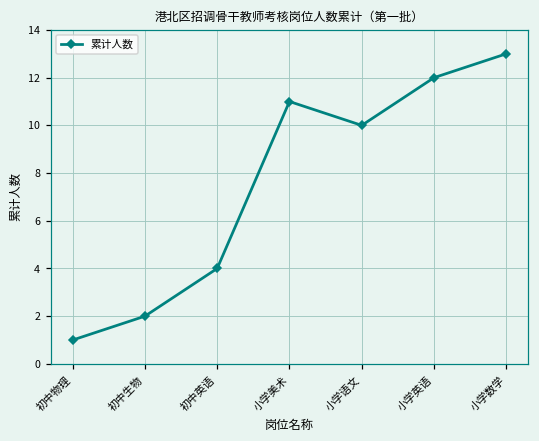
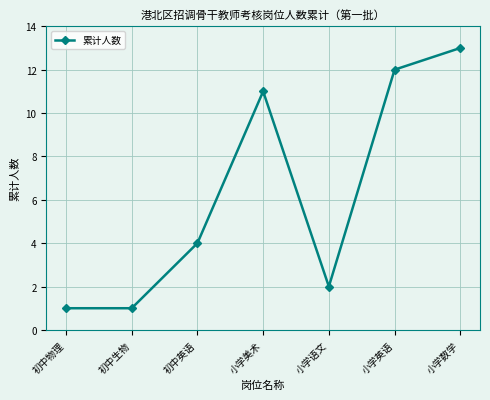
  {
    "初中物理": 1,
-   "初中生物": 2,
+   "初中生物": 1,
    "初中英语": 4,
    "小学美术": 11,
-   "小学语文": 10,
+   "小学语文": 2,
    "小学英语": 12,
    "小学数学": 13
  }
